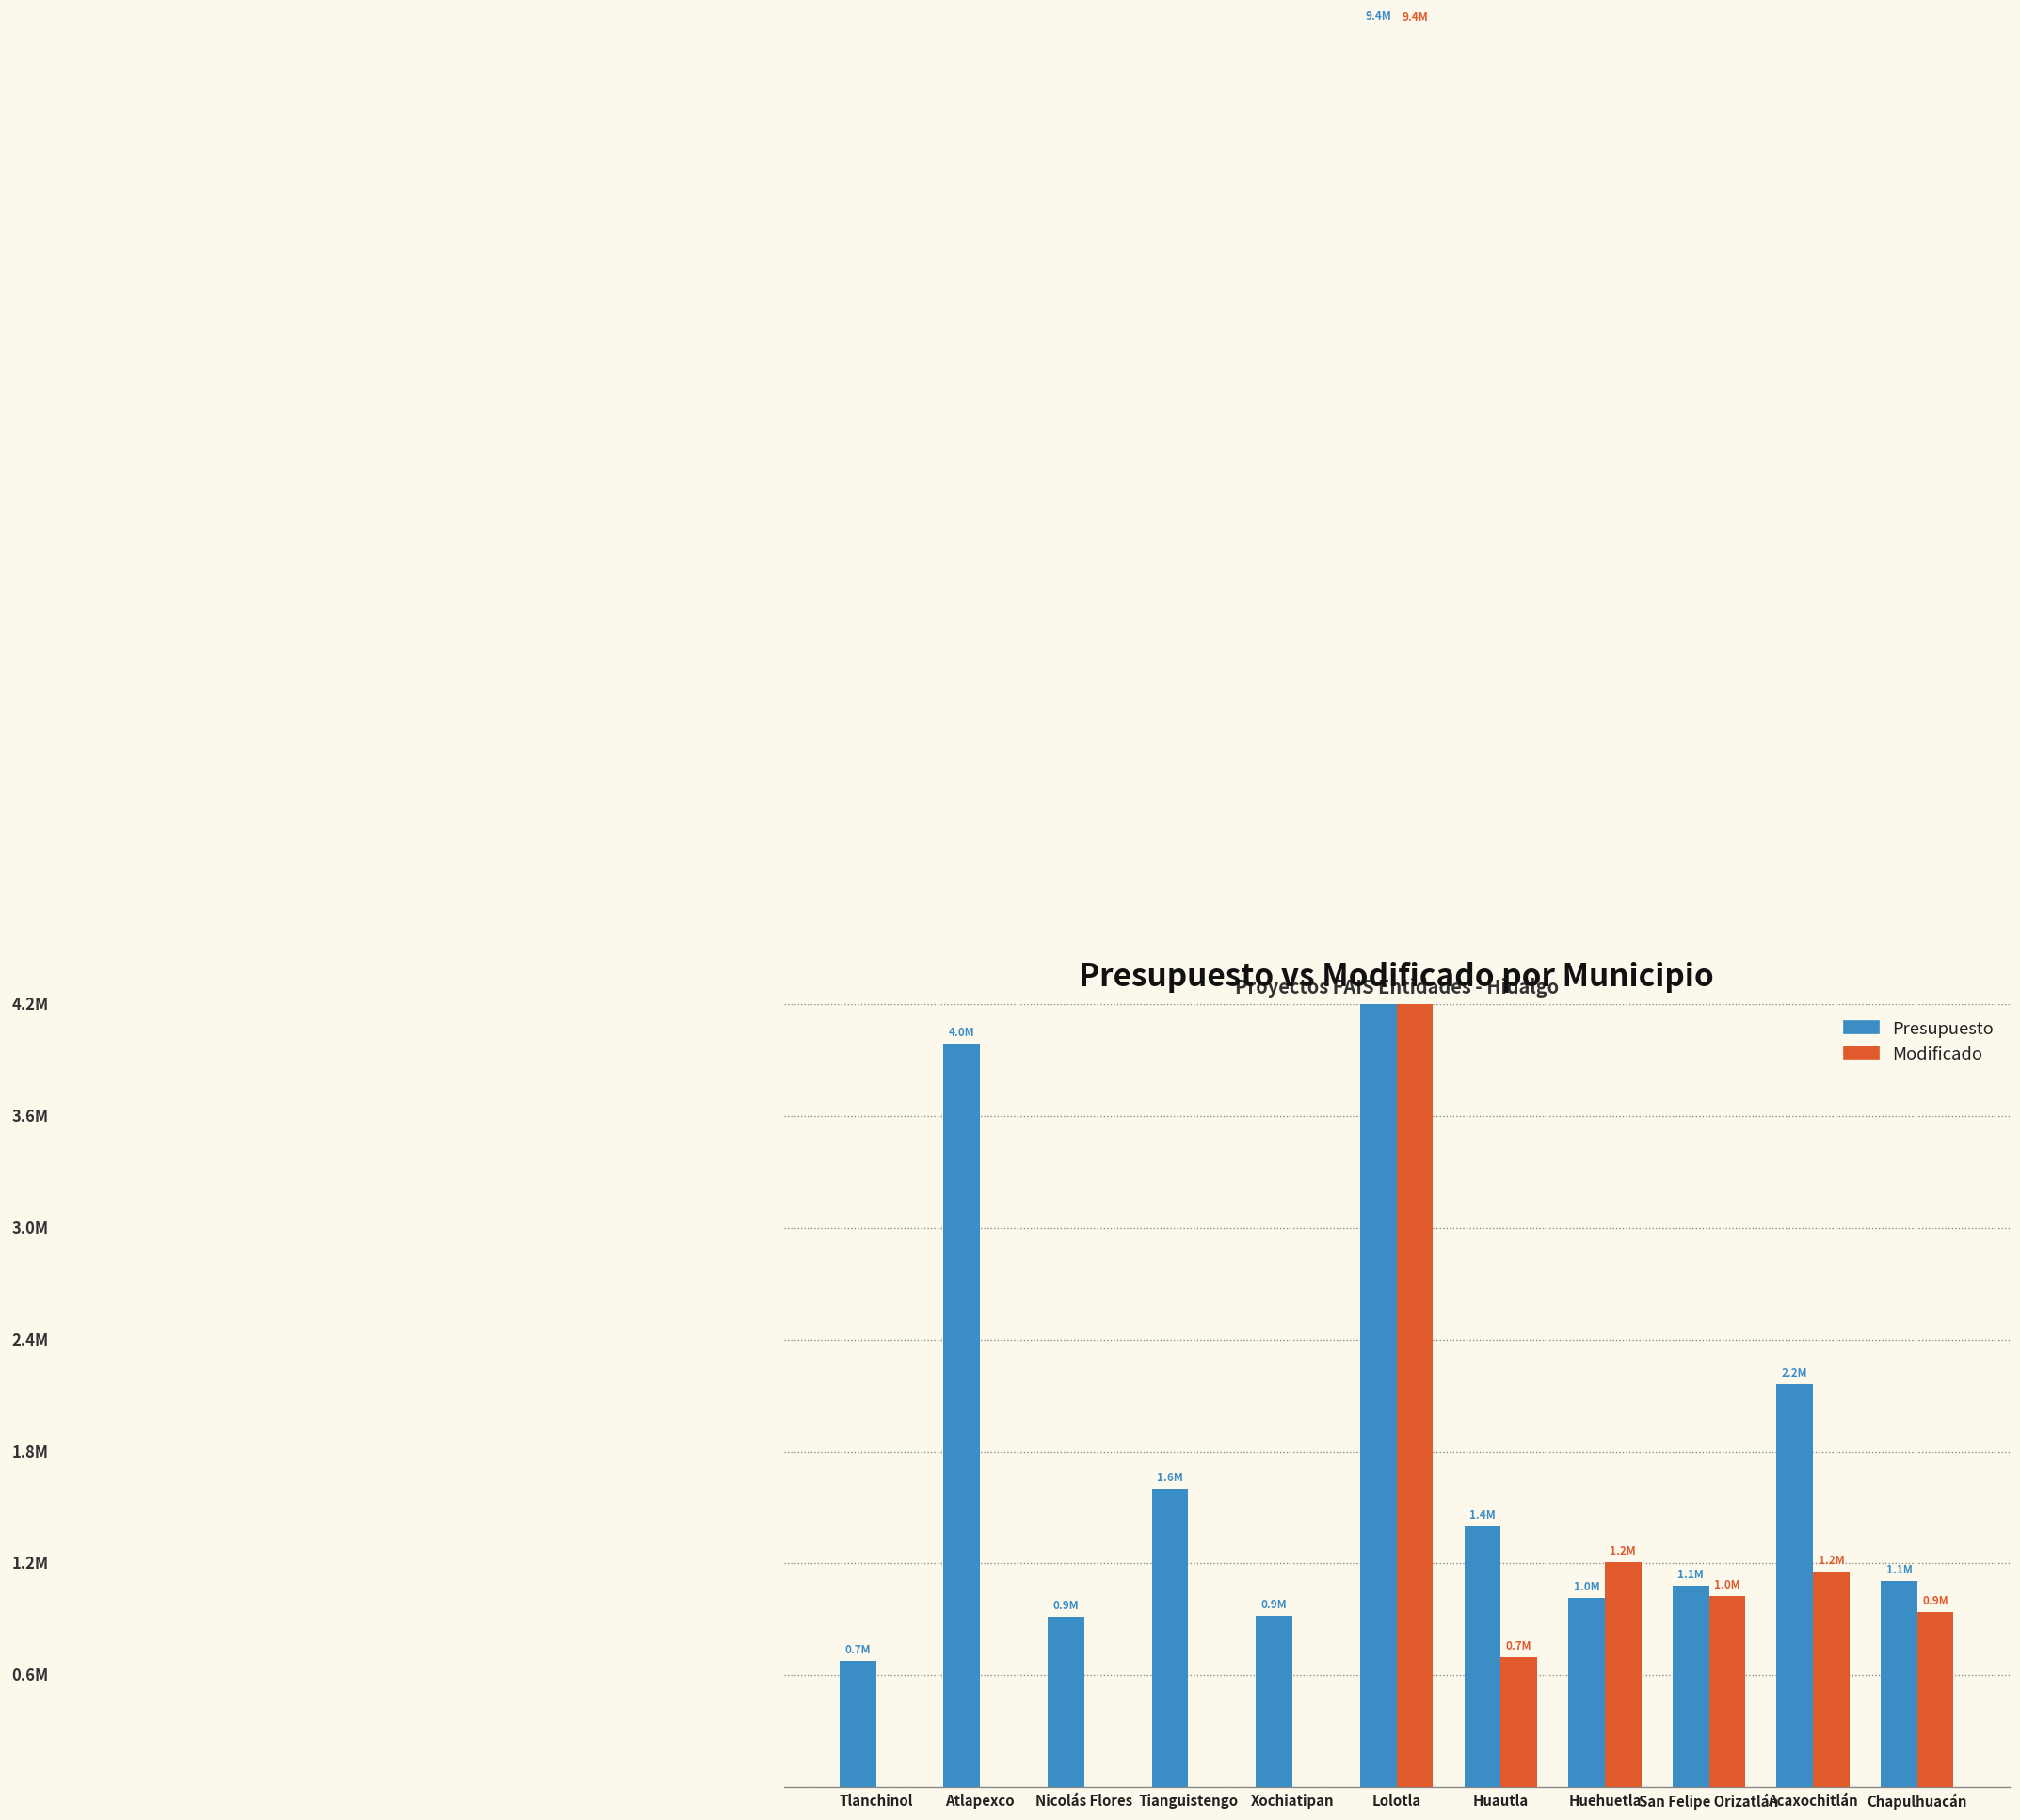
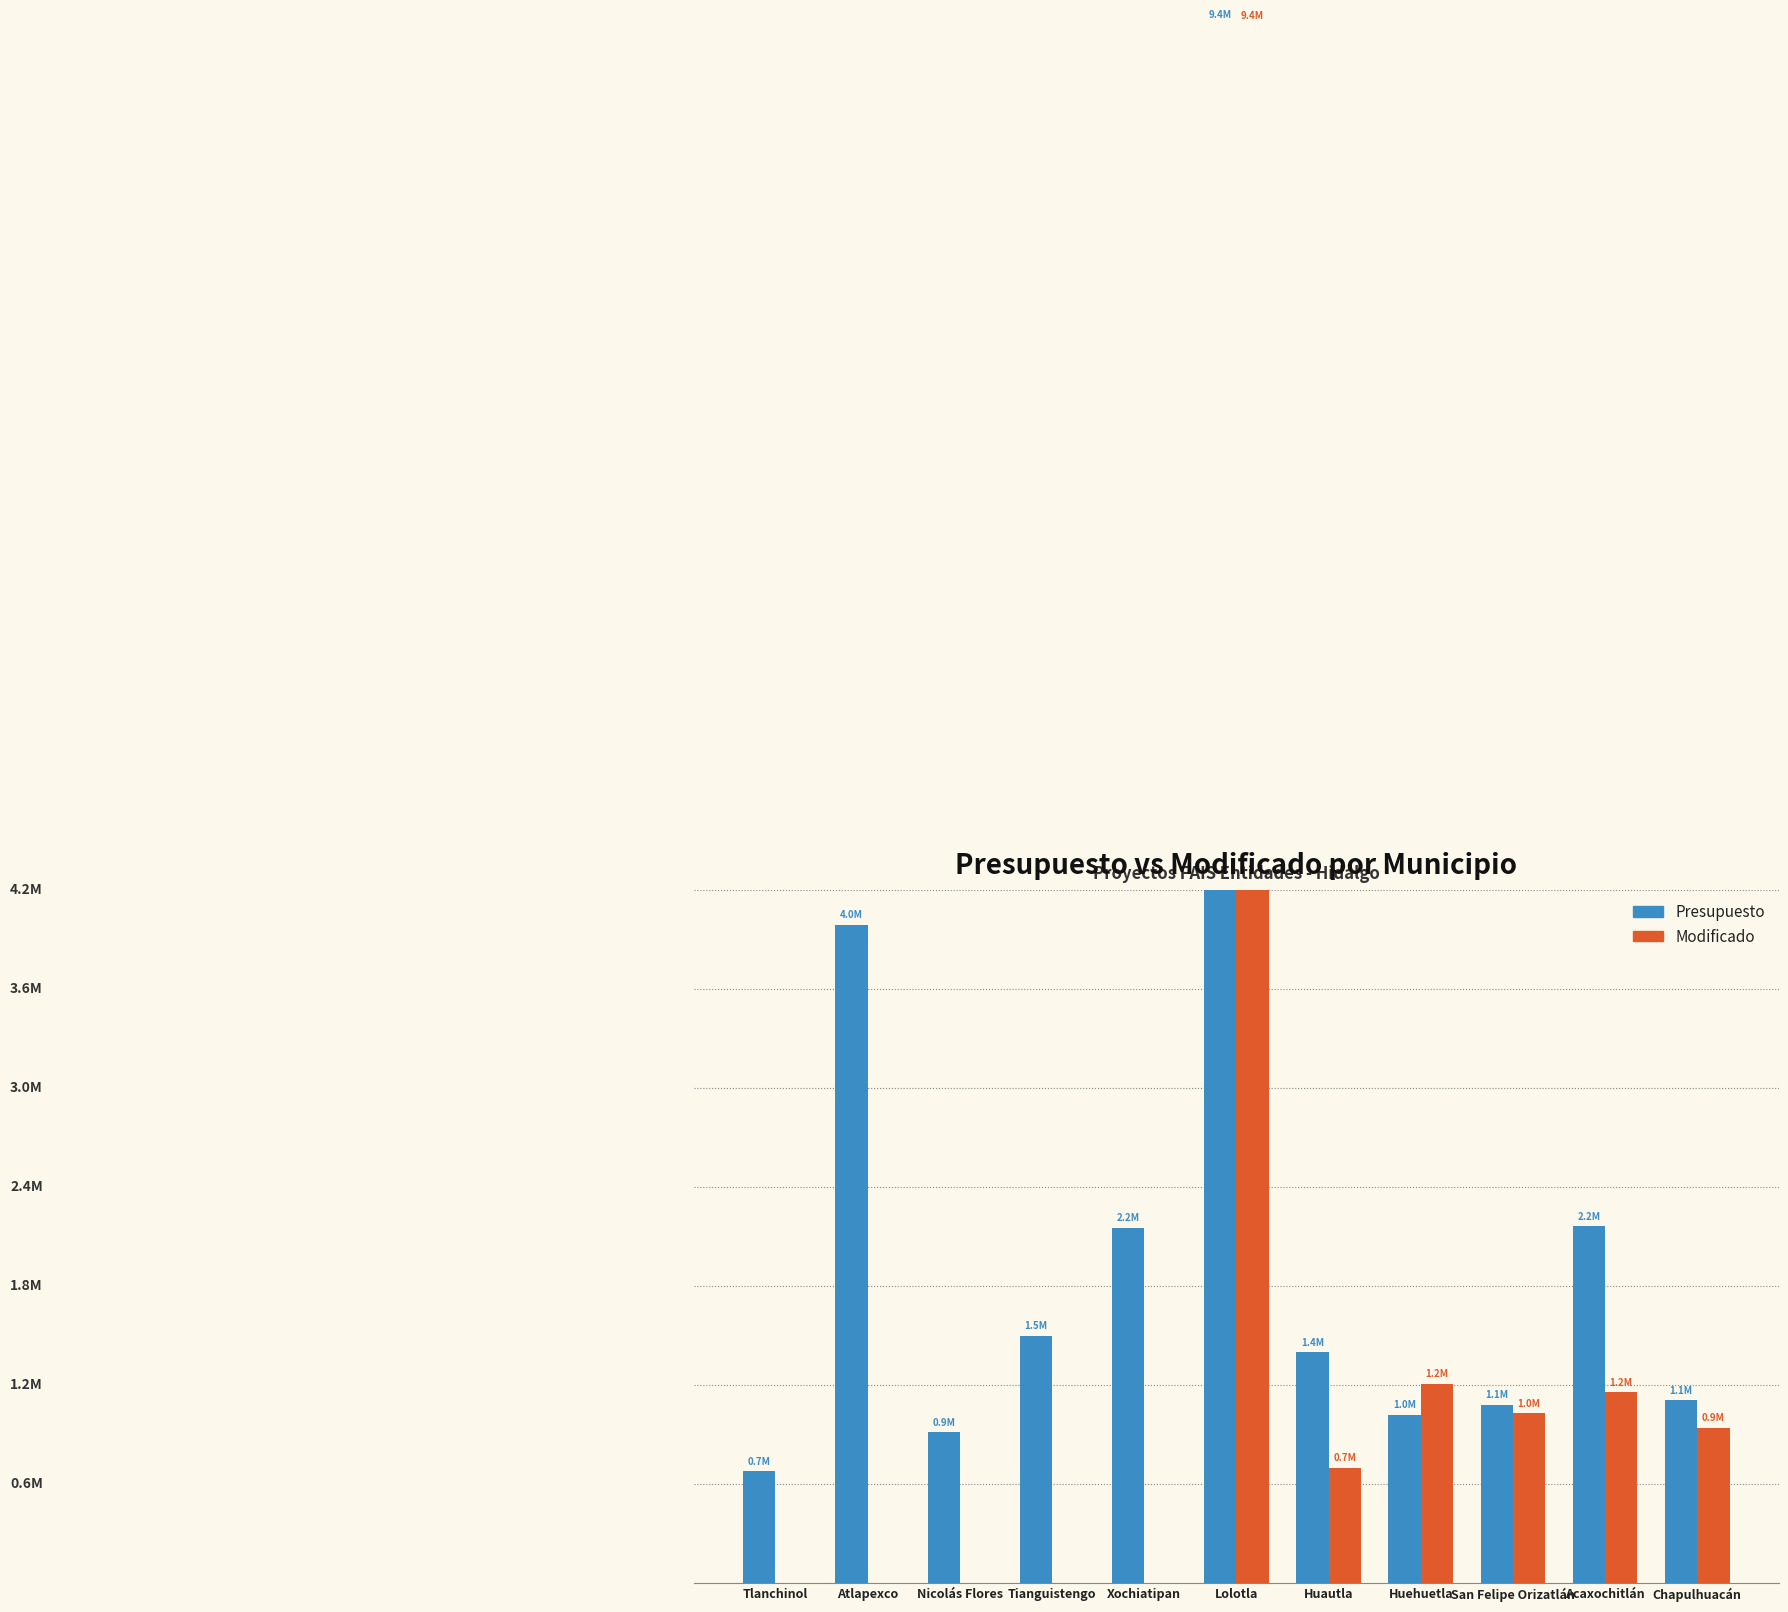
  {
    "Presupuesto": {
      "Tlanchinol": "0.7M",
      "Atlapexco": "4.0M",
      "Nicolás Flores": "0.9M",
-     "Tianguistengo": "1.6M",
-     "Xochiatipan": "0.9M",
+     "Tianguistengo": "1.5M",
+     "Xochiatipan": "2.2M",
      "Huautla": "1.4M",
      "Huehuetla": "1.0M",
      "San Felipe Orizatlán": "1.1M",
      "Acaxochitlán": "2.2M",
      "Chapulhuacán": "1.1M"
    },
    "Modificado": {
      "Huautla": "0.7M",
      "Huehuetla": "1.2M",
      "San Felipe Orizatlán": "1.0M",
      "Acaxochitlán": "1.2M",
      "Chapulhuacán": "0.9M"
    }
  }
